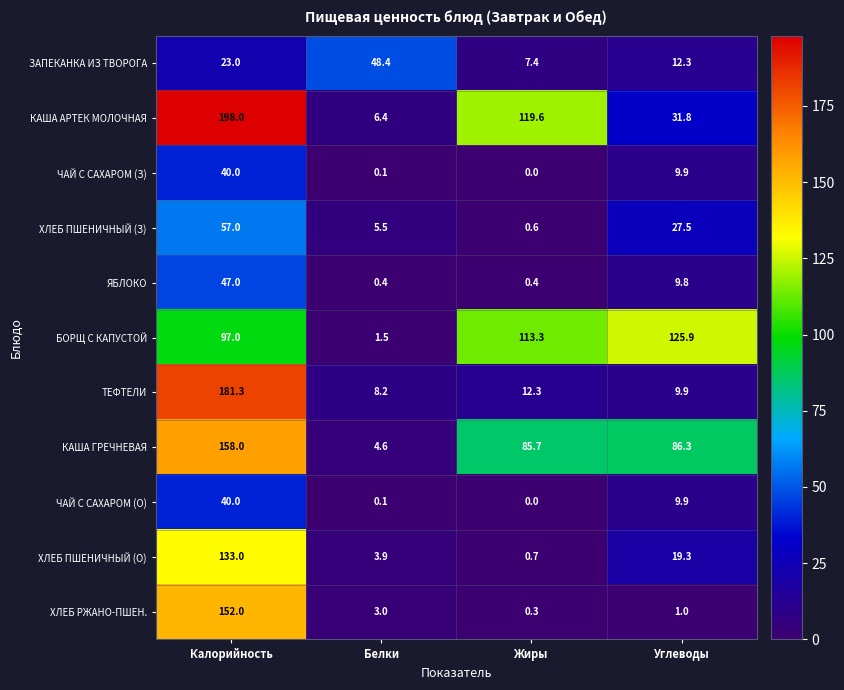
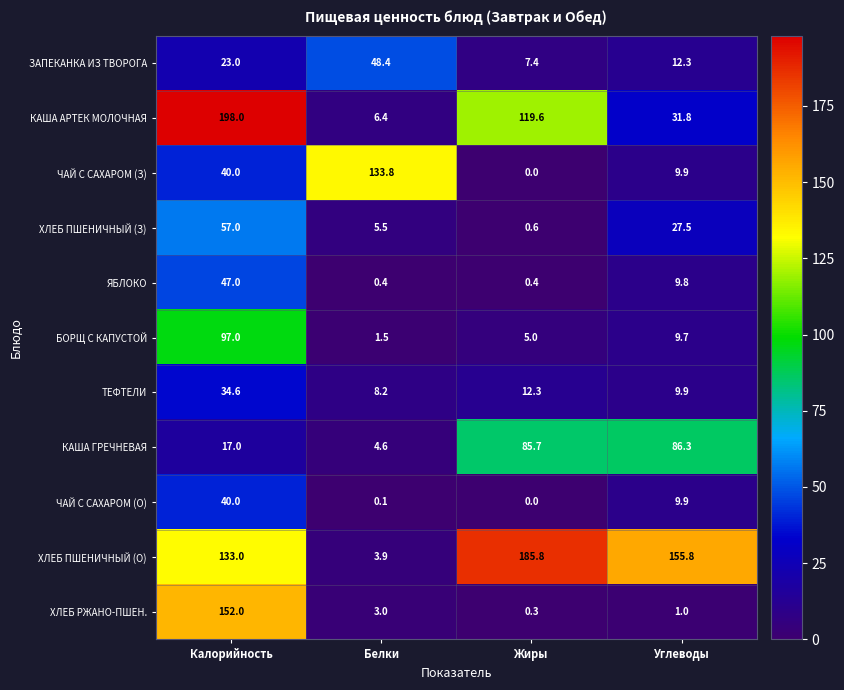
  {
    "ЗАПЕКАНКА ИЗ ТВОРОГА": {
      "Калорийность": 23.0,
      "Белки": 48.4,
      "Жиры": 7.4,
      "Углеводы": 12.3
    },
    "КАША АРТЕК МОЛОЧНАЯ": {
      "Калорийность": 198.0,
      "Белки": 6.4,
      "Жиры": 119.6,
      "Углеводы": 31.8
    },
    "ЧАЙ С САХАРОМ (З)": {
      "Калорийность": 40.0,
-     "Белки": 0.1,
+     "Белки": 133.8,
      "Жиры": 0.0,
      "Углеводы": 9.9
    },
    "ХЛЕБ ПШЕНИЧНЫЙ (З)": {
      "Калорийность": 57.0,
      "Белки": 5.5,
      "Жиры": 0.6,
      "Углеводы": 27.5
    },
    "ЯБЛОКО": {
      "Калорийность": 47.0,
      "Белки": 0.4,
      "Жиры": 0.4,
      "Углеводы": 9.8
    },
    "БОРЩ С КАПУСТОЙ": {
      "Калорийность": 97.0,
      "Белки": 1.5,
-     "Жиры": 113.3,
-     "Углеводы": 125.9
+     "Жиры": 5.0,
+     "Углеводы": 9.7
    },
    "ТЕФТЕЛИ": {
-     "Калорийность": 181.3,
+     "Калорийность": 34.6,
      "Белки": 8.2,
      "Жиры": 12.3,
      "Углеводы": 9.9
    },
    "КАША ГРЕЧНЕВАЯ": {
-     "Калорийность": 158.0,
+     "Калорийность": 17.0,
      "Белки": 4.6,
      "Жиры": 85.7,
      "Углеводы": 86.3
    },
    "ЧАЙ С САХАРОМ (О)": {
      "Калорийность": 40.0,
      "Белки": 0.1,
      "Жиры": 0.0,
      "Углеводы": 9.9
    },
    "ХЛЕБ ПШЕНИЧНЫЙ (О)": {
      "Калорийность": 133.0,
      "Белки": 3.9,
-     "Жиры": 0.7,
-     "Углеводы": 19.3
+     "Жиры": 185.8,
+     "Углеводы": 155.8
    },
    "ХЛЕБ РЖАНО-ПШЕН.": {
      "Калорийность": 152.0,
      "Белки": 3.0,
      "Жиры": 0.3,
      "Углеводы": 1.0
    }
  }
